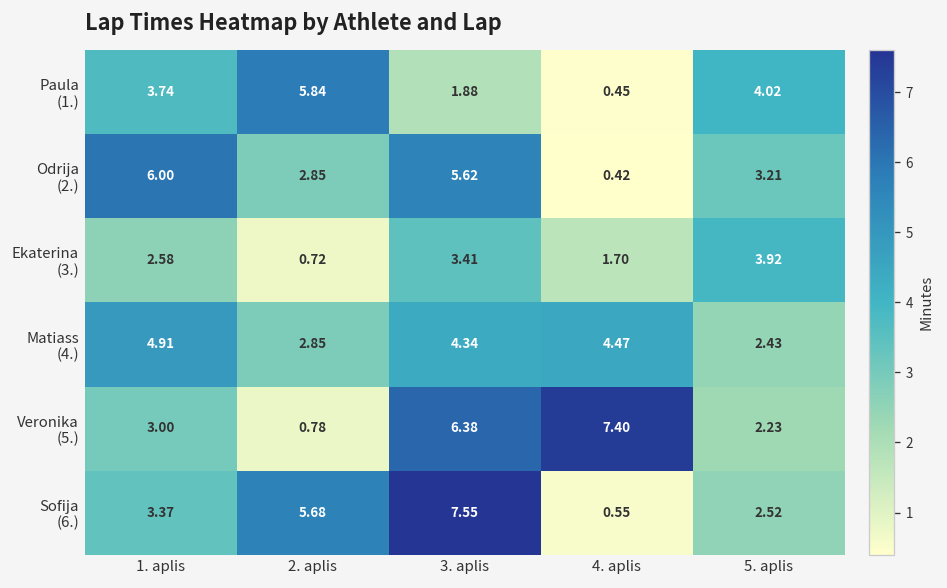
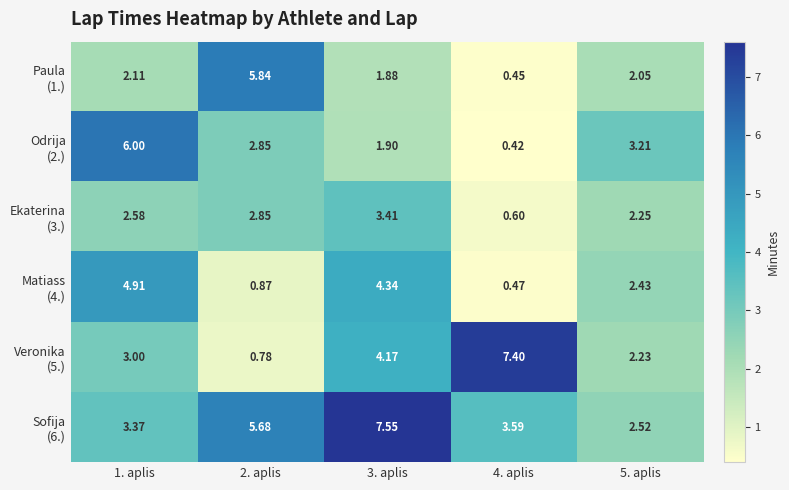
  {
    "Paula (1.)": {
-     "1. aplis": 3.74,
+     "1. aplis": 2.11,
      "2. aplis": 5.84,
      "3. aplis": 1.88,
      "4. aplis": 0.45,
-     "5. aplis": 4.02
+     "5. aplis": 2.05
    },
    "Odrija (2.)": {
      "1. aplis": 6.00,
      "2. aplis": 2.85,
-     "3. aplis": 5.62,
+     "3. aplis": 1.90,
      "4. aplis": 0.42,
      "5. aplis": 3.21
    },
    "Ekaterina (3.)": {
      "1. aplis": 2.58,
-     "2. aplis": 0.72,
+     "2. aplis": 2.85,
      "3. aplis": 3.41,
-     "4. aplis": 1.70,
-     "5. aplis": 3.92
+     "4. aplis": 0.60,
+     "5. aplis": 2.25
    },
    "Matiass (4.)": {
      "1. aplis": 4.91,
-     "2. aplis": 2.85,
+     "2. aplis": 0.87,
      "3. aplis": 4.34,
-     "4. aplis": 4.47,
+     "4. aplis": 0.47,
      "5. aplis": 2.43
    },
    "Veronika (5.)": {
      "1. aplis": 3.00,
      "2. aplis": 0.78,
-     "3. aplis": 6.38,
+     "3. aplis": 4.17,
      "4. aplis": 7.40,
      "5. aplis": 2.23
    },
    "Sofija (6.)": {
      "1. aplis": 3.37,
      "2. aplis": 5.68,
      "3. aplis": 7.55,
-     "4. aplis": 0.55,
+     "4. aplis": 3.59,
      "5. aplis": 2.52
    }
  }
